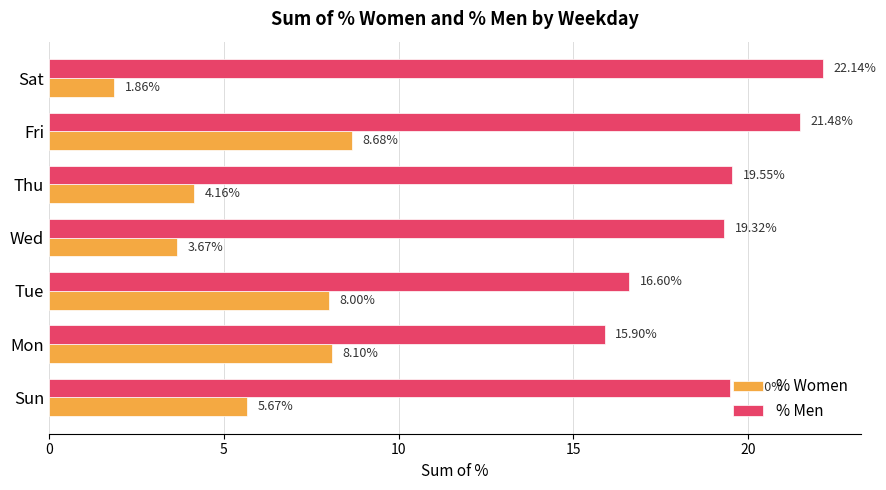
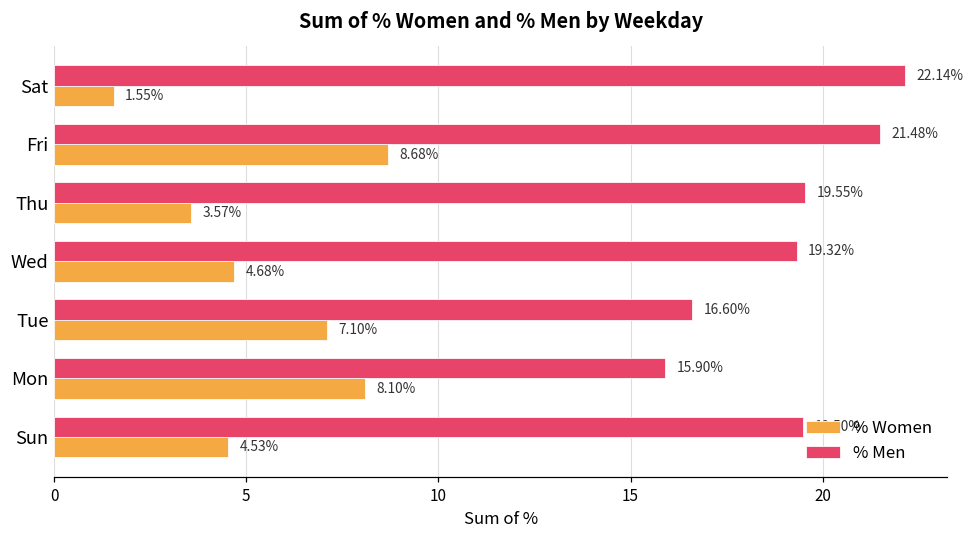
  {
    "% Women": {
-     "Sat": "1.86%",
+     "Sat": "1.55%",
      "Fri": "8.68%",
-     "Thu": "4.16%",
-     "Wed": "3.67%",
-     "Tue": "8.00%",
+     "Thu": "3.57%",
+     "Wed": "4.68%",
+     "Tue": "7.10%",
      "Mon": "8.10%",
-     "Sun": "5.67%"
+     "Sun": "4.53%"
    },
    "% Men": {
      "Sat": "22.14%",
      "Fri": "21.48%",
      "Thu": "19.55%",
      "Wed": "19.32%",
      "Tue": "16.60%",
      "Mon": "15.90%",
      "Sun": "19.50%"
    }
  }
